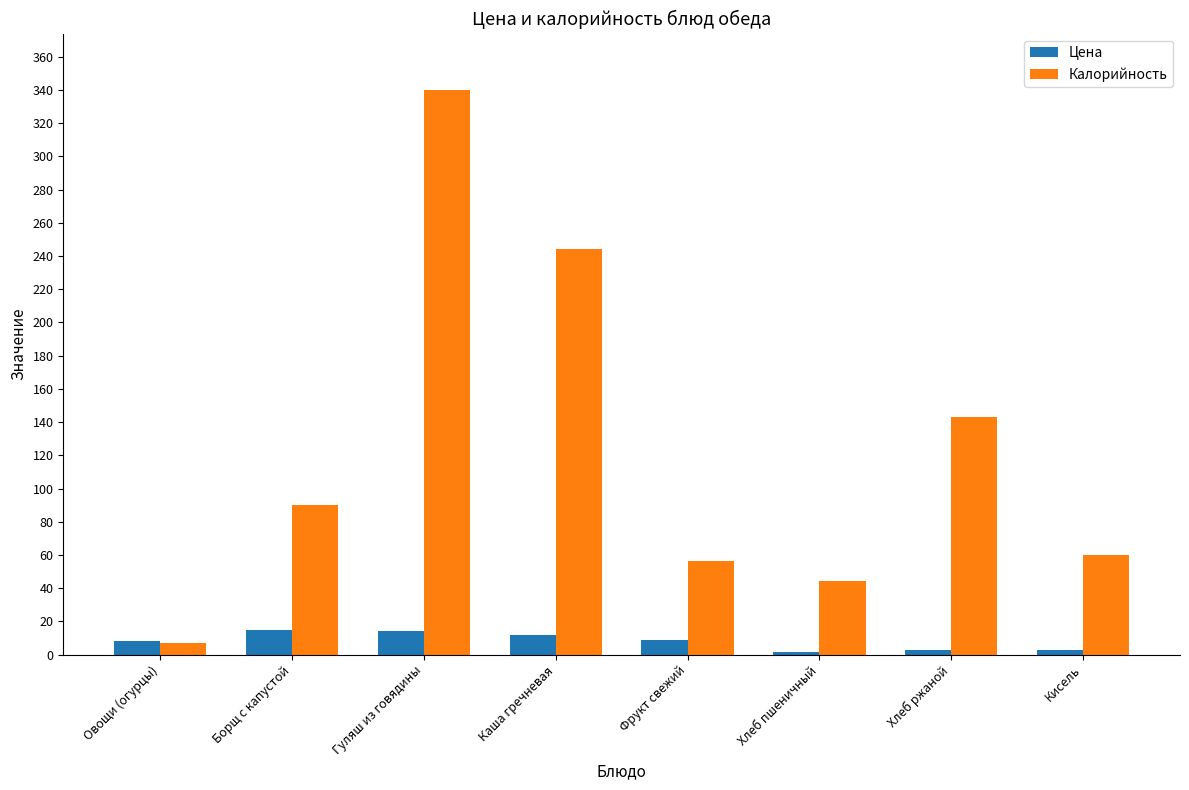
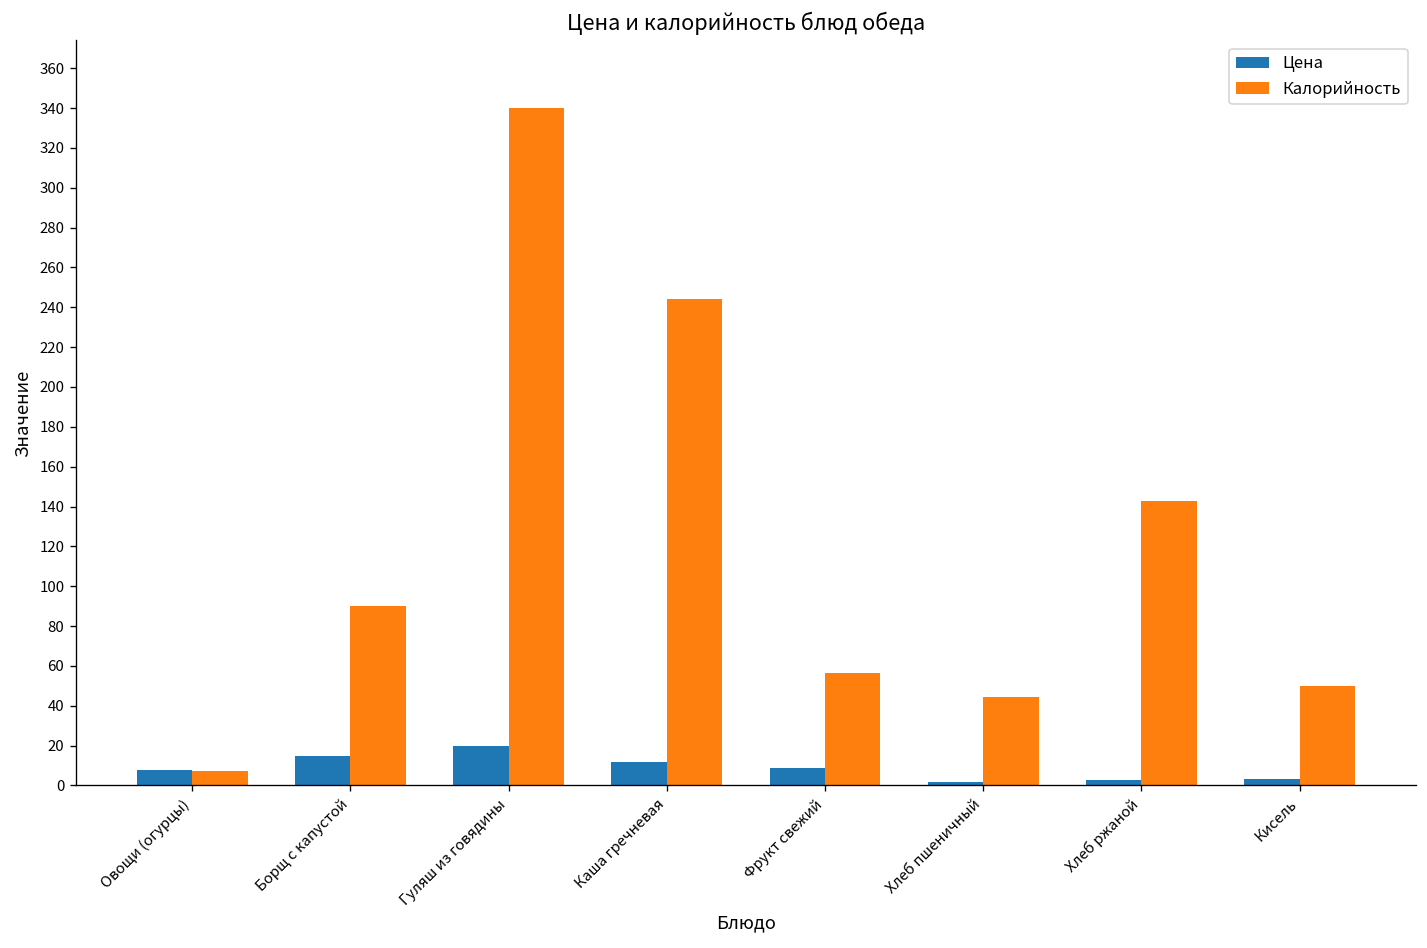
  {
    "Цена": {
      "Овощи (огурцы)": 8,
      "Борщ с капустой": 15,
-     "Гуляш из говядины": 14,
+     "Гуляш из говядины": 20,
      "Каша гречневая": 12,
      "Фрукт свежий": 9,
      "Хлеб пшеничный": 2,
      "Хлеб ржаной": 3,
      "Кисель": 3
    },
    "Калорийность": {
      "Овощи (огурцы)": 7,
      "Борщ с капустой": 90,
      "Гуляш из говядины": 340,
      "Каша гречневая": 244,
      "Фрукт свежий": 56,
      "Хлеб пшеничный": 45,
      "Хлеб ржаной": 143,
-     "Кисель": 60
+     "Кисель": 50
    }
  }
